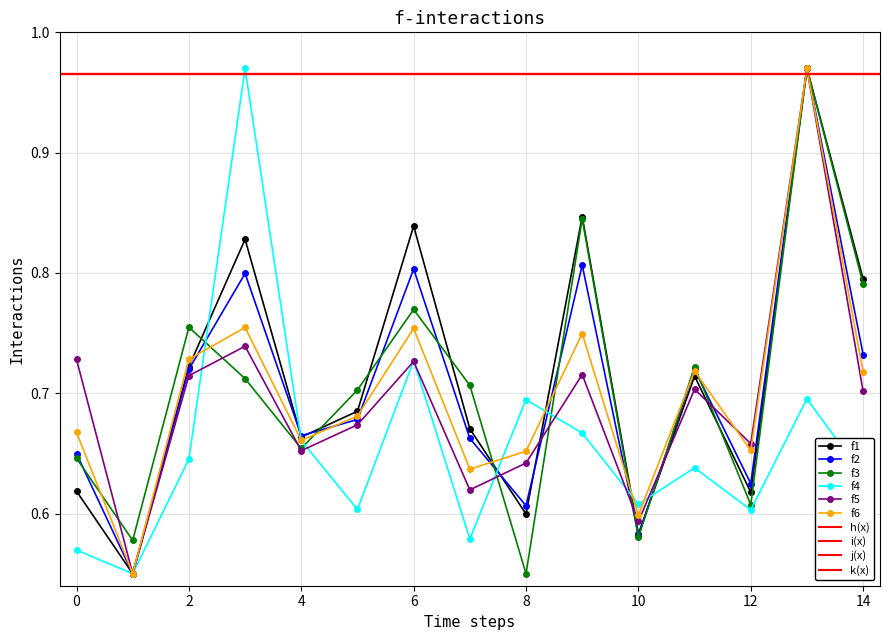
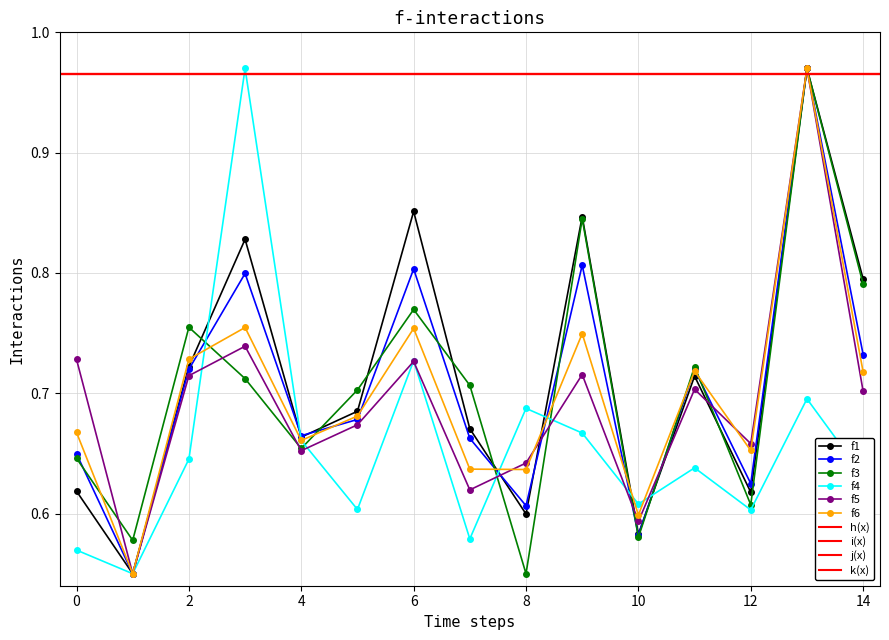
  {
    "f1": {
      "0": 0.619,
      "2": 0.722,
-     "6": 0.839,
+     "6": 0.851,
      "8": 0.600,
      "12": 0.618,
      "14": 0.795
    },
    "f2": {
      "0": 0.650,
      "2": 0.720,
      "6": 0.803,
      "8": 0.606,
      "12": 0.625,
      "14": 0.732
    },
    "f3": {
      "0": 0.646,
      "2": 0.755,
      "6": 0.770,
      "8": 0.550,
      "12": 0.607,
      "14": 0.791
    },
    "f4": {
      "0": 0.570,
      "2": 0.645,
-     "8": 0.695,
+     "8": 0.687,
      "10": 0.608,
      "12": 0.603
    },
    "f5": {
      "0": 0.728,
      "2": 0.715,
      "8": 0.642,
      "10": 0.593,
      "12": 0.658,
      "14": 0.702
    },
    "f6": {
      "0": 0.667,
      "2": 0.728,
      "6": 0.754,
-     "8": 0.652,
+     "8": 0.637,
      "10": 0.599,
      "12": 0.652,
      "14": 0.718
    }
  }
